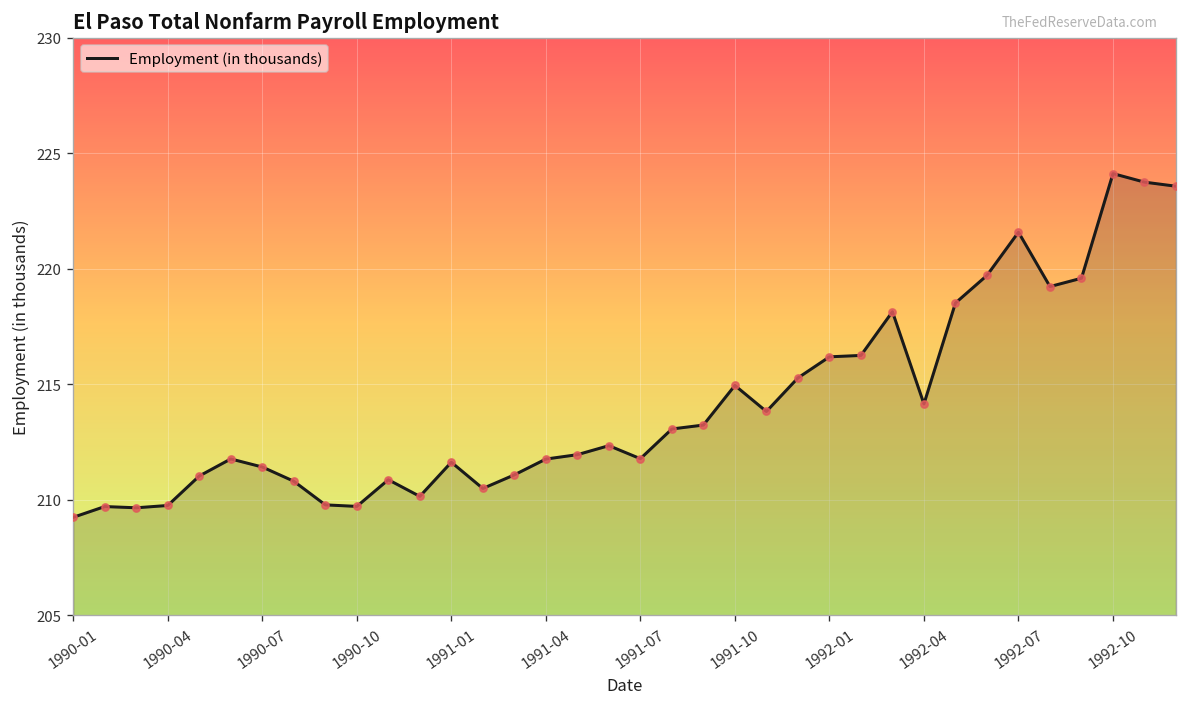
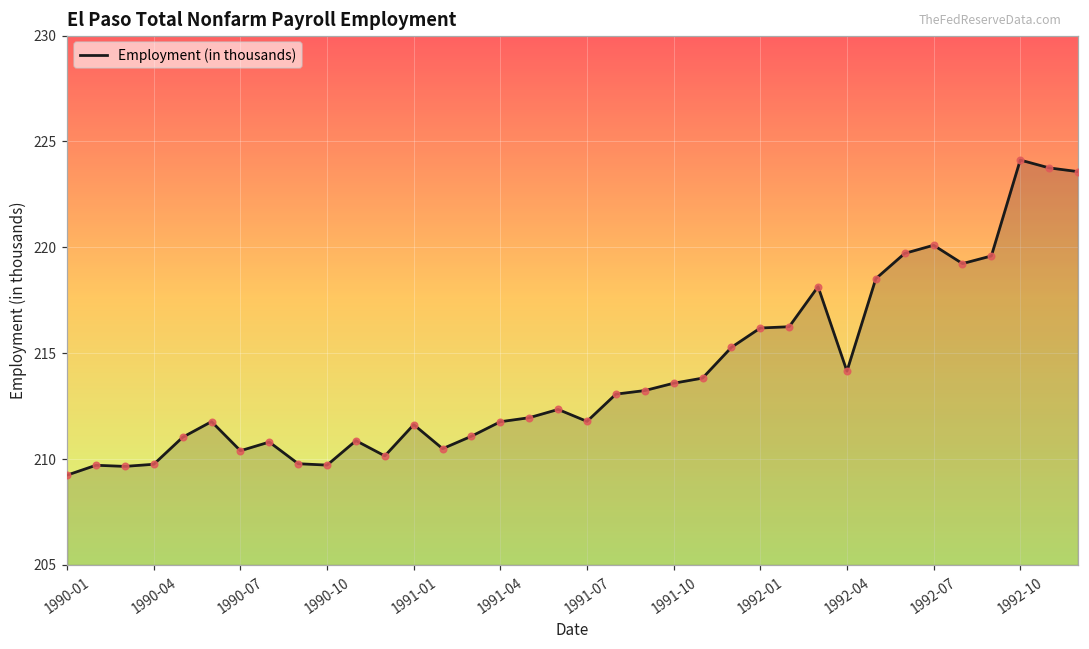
  {
    "1990-01": 209.2,
    "1990-04": 209.8,
-   "1990-07": 211.4,
+   "1990-07": 210.4,
    "1990-10": 209.7,
    "1991-01": 211.6,
    "1991-04": 211.8,
    "1991-07": 211.8,
-   "1991-10": 215.0,
+   "1991-10": 213.6,
    "1992-01": 216.2,
    "1992-04": 214.2,
-   "1992-07": 221.6,
+   "1992-07": 220.1,
    "1992-10": 224.1
  }
